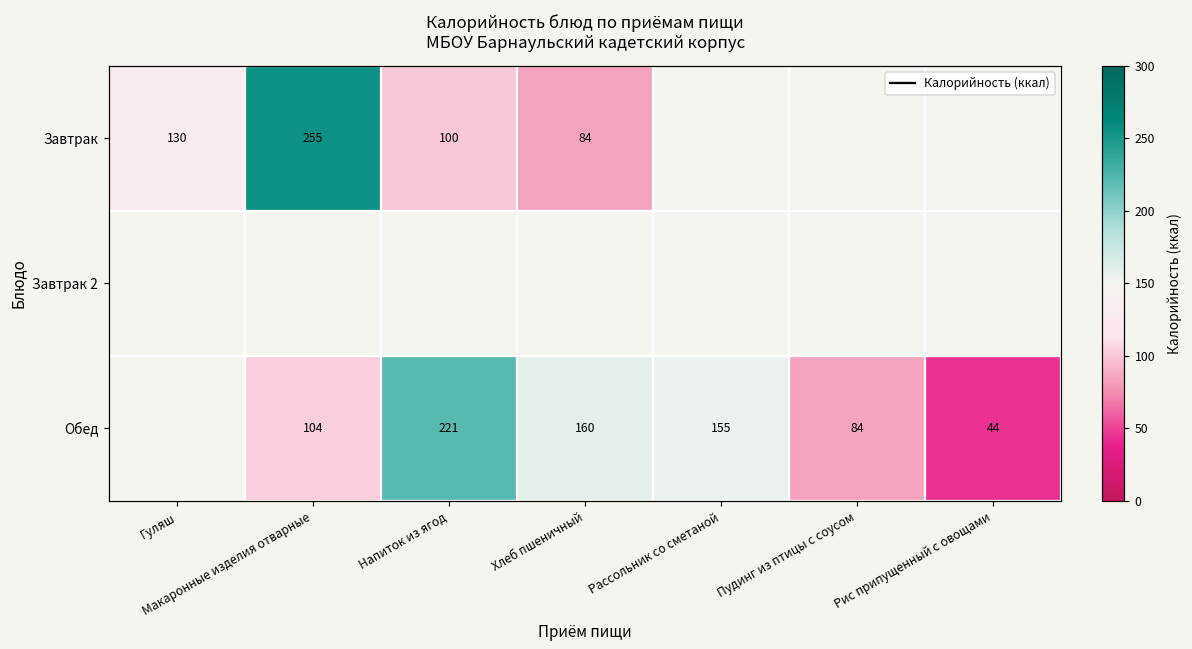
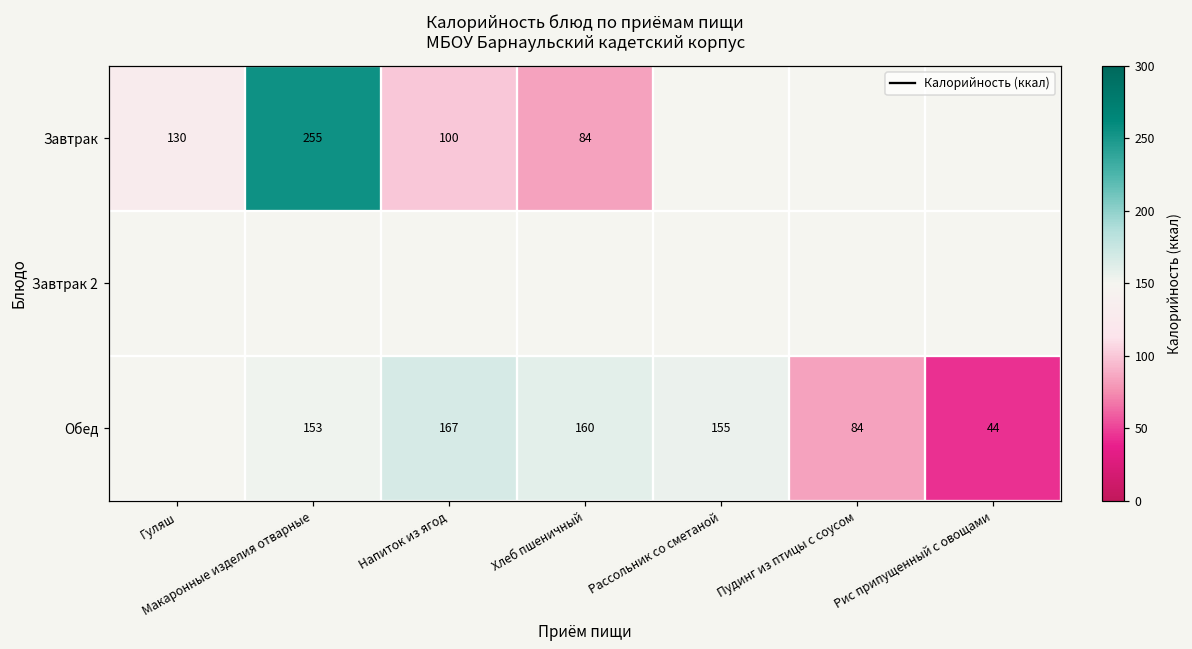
  {
    "Завтрак": {
      "Гуляш": 130,
      "Макаронные изделия отварные": 255,
      "Напиток из ягод": 100,
      "Хлеб пшеничный": 84
    },
    "Обед": {
-     "Макаронные изделия отварные": 104,
-     "Напиток из ягод": 221,
+     "Макаронные изделия отварные": 153,
+     "Напиток из ягод": 167,
      "Хлеб пшеничный": 160,
      "Рассольник со сметаной": 155,
      "Пудинг из птицы с соусом": 84,
      "Рис припущенный с овощами": 44
    }
  }
